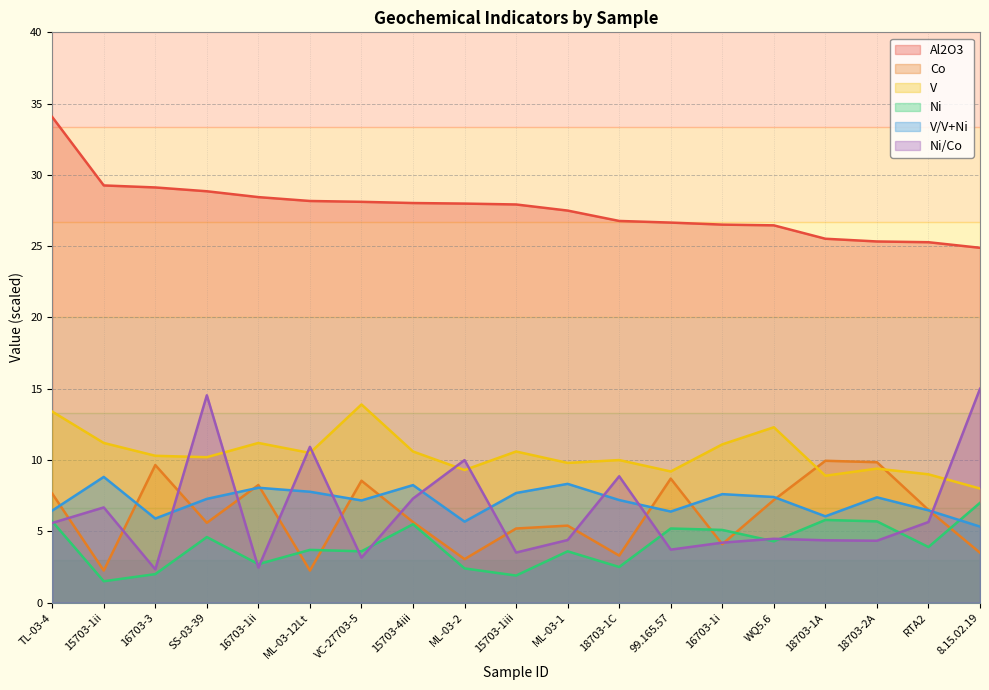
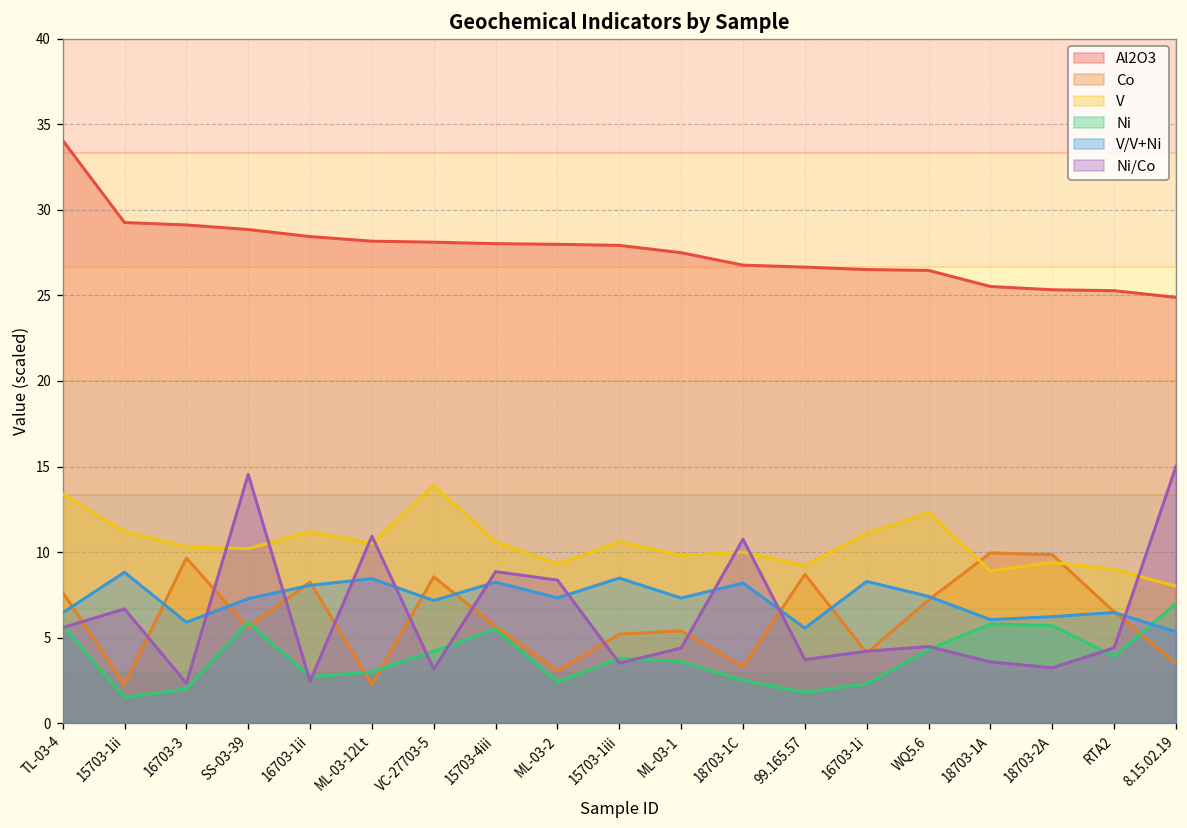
  {
    "Ni": {
      "15703-1ii": 1.5,
      "16703-3": 2.0,
-     "SS-03-39": 4.6,
+     "SS-03-39": 5.9,
      "16703-1ii": 2.7,
-     "ML-03-12Lt": 3.7,
-     "VC-27703-5": 3.6,
+     "ML-03-12Lt": 3.0,
+     "VC-27703-5": 4.2,
      "ML-03-2": 2.4,
-     "15703-1iii": 1.9,
+     "15703-1iii": 3.8,
      "ML-03-1": 3.6,
      "18703-1C": 2.5,
-     "99.165.57": 5.2,
-     "16703-1i": 5.1,
+     "99.165.57": 1.8,
+     "16703-1i": 2.3,
      "18703-1A": 5.8,
      "18703-2A": 5.7,
      "RTA2": 3.9,
      "8.15.02.19": 7.0
    },
    "V/V+Ni": {
      "TL-03-4": 6.5,
      "15703-1ii": 8.8,
      "16703-3": 5.9,
      "SS-03-39": 7.3,
      "16703-1ii": 8.1,
-     "ML-03-12Lt": 7.8,
+     "ML-03-12Lt": 8.4,
      "VC-27703-5": 7.2,
      "15703-4iii": 8.2,
-     "ML-03-2": 5.7,
-     "15703-1iii": 7.7,
-     "ML-03-1": 8.3,
-     "18703-1C": 7.2,
-     "99.165.57": 6.4,
-     "16703-1i": 7.6,
+     "ML-03-2": 7.3,
+     "15703-1iii": 8.5,
+     "ML-03-1": 7.3,
+     "18703-1C": 8.2,
+     "99.165.57": 5.6,
+     "16703-1i": 8.3,
      "WQ5.6": 7.4,
      "18703-1A": 6.1,
-     "18703-2A": 7.4,
+     "18703-2A": 6.2,
      "8.15.02.19": 5.3
    },
    "Ni/Co": {
      "15703-1ii": 6.7,
      "16703-3": 2.3,
      "SS-03-39": 14.5,
      "16703-1ii": 2.5,
      "ML-03-12Lt": 10.9,
      "VC-27703-5": 3.2,
-     "15703-4iii": 7.3,
-     "ML-03-2": 10.0,
+     "15703-4iii": 8.9,
+     "ML-03-2": 8.4,
      "15703-1iii": 3.5,
      "ML-03-1": 4.4,
-     "18703-1C": 8.9,
+     "18703-1C": 10.8,
      "99.165.57": 3.7,
-     "18703-1A": 4.4,
-     "18703-2A": 4.3,
-     "RTA2": 5.7,
+     "18703-1A": 3.6,
+     "18703-2A": 3.2,
+     "RTA2": 4.4,
      "8.15.02.19": 15.0
    }
  }
